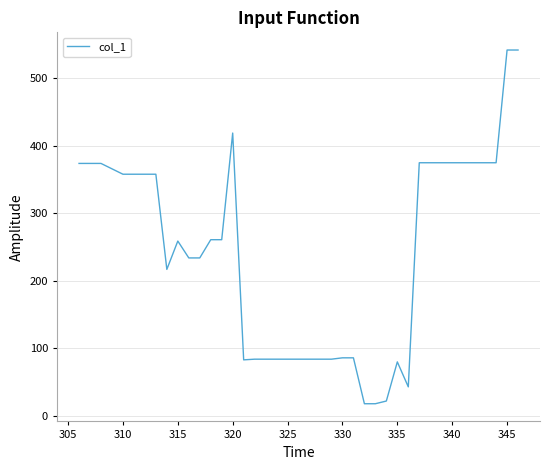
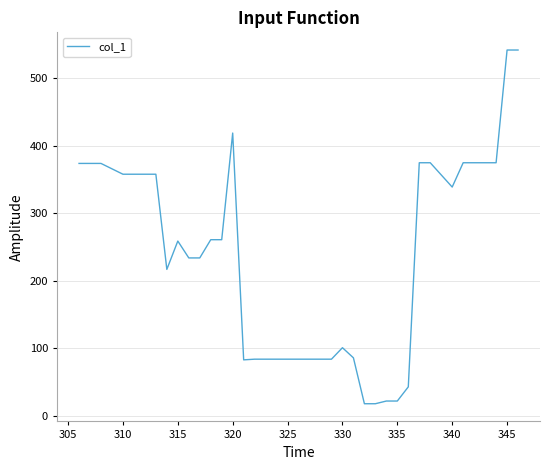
  {
    "310": 360,
    "315": 260,
    "320": 420,
    "325": 80,
-   "330": 90,
-   "335": 80,
-   "340": 380,
+   "330": 100,
+   "335": 20,
+   "340": 340,
    "345": 540
  }
